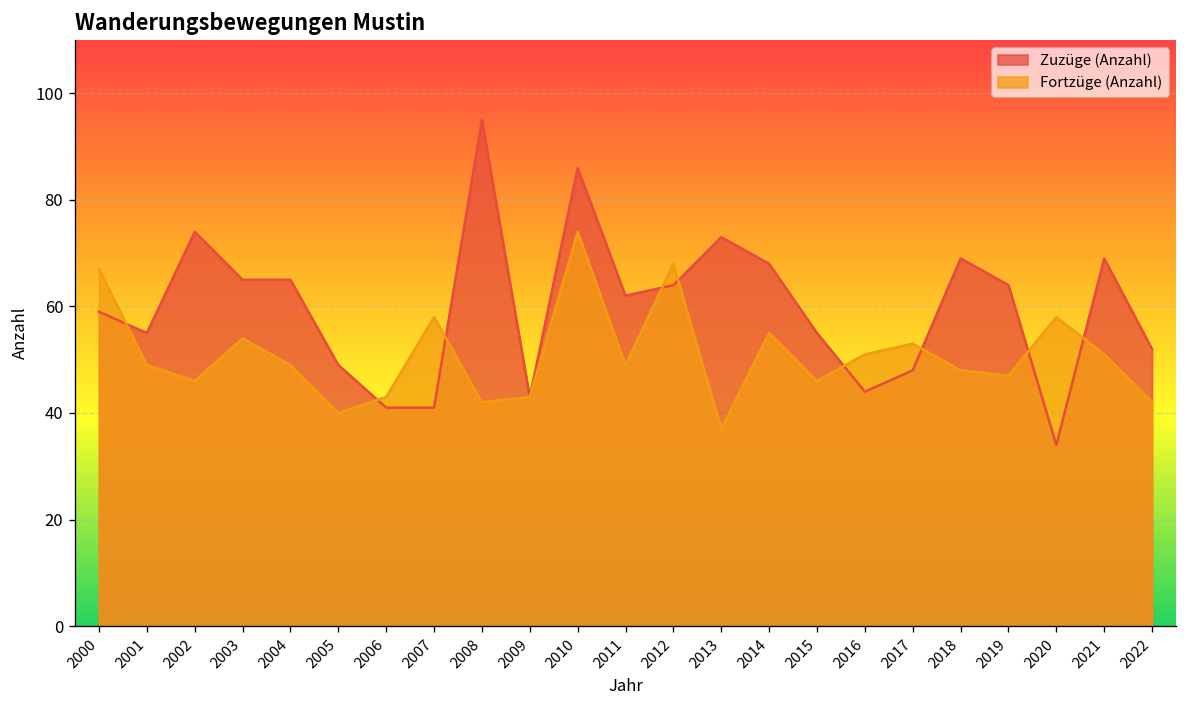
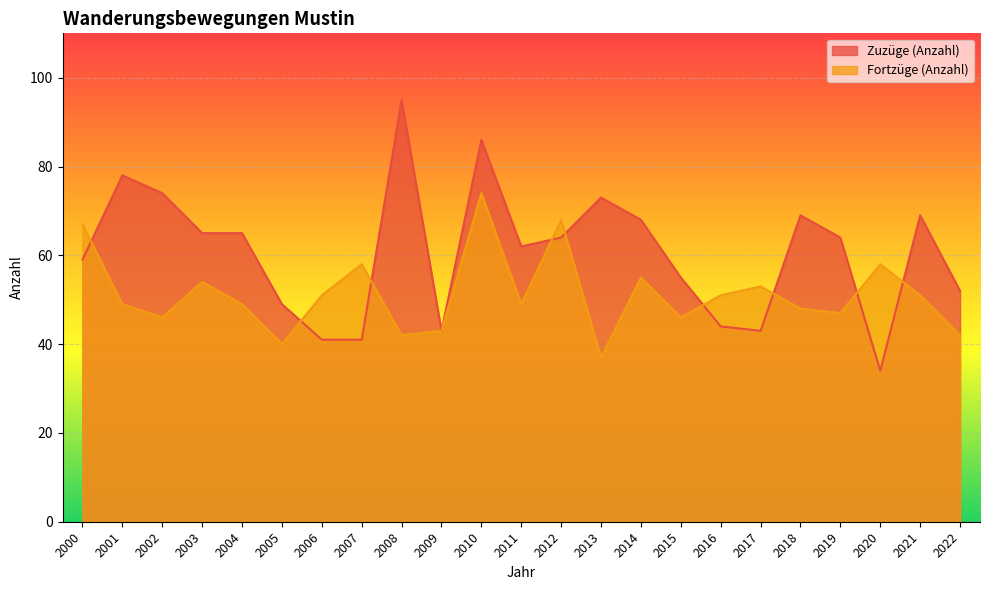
  {
    "Zuzüge (Anzahl)": {
      "2000": 59,
-     "2001": 55,
+     "2001": 78,
      "2002": 74,
      "2003": 65,
      "2004": 65,
      "2005": 49,
      "2006": 41,
      "2007": 41,
      "2008": 95,
      "2010": 86,
      "2011": 62,
      "2012": 64,
      "2013": 73,
      "2014": 68,
      "2015": 55,
      "2016": 44,
-     "2017": 48,
+     "2017": 43,
      "2018": 69,
      "2019": 64,
      "2020": 34,
      "2021": 69,
      "2022": 52
    },
    "Fortzüge (Anzahl)": {
      "2000": 67,
      "2001": 49,
      "2002": 46,
      "2003": 54,
      "2004": 49,
      "2005": 40,
-     "2006": 43,
+     "2006": 51,
      "2007": 58,
      "2008": 42,
      "2010": 74,
      "2011": 49,
      "2012": 68,
      "2013": 37,
      "2014": 55,
      "2015": 46,
      "2016": 51,
      "2017": 53,
      "2018": 48,
      "2019": 47,
      "2020": 58,
      "2021": 51,
      "2022": 42
    }
  }
